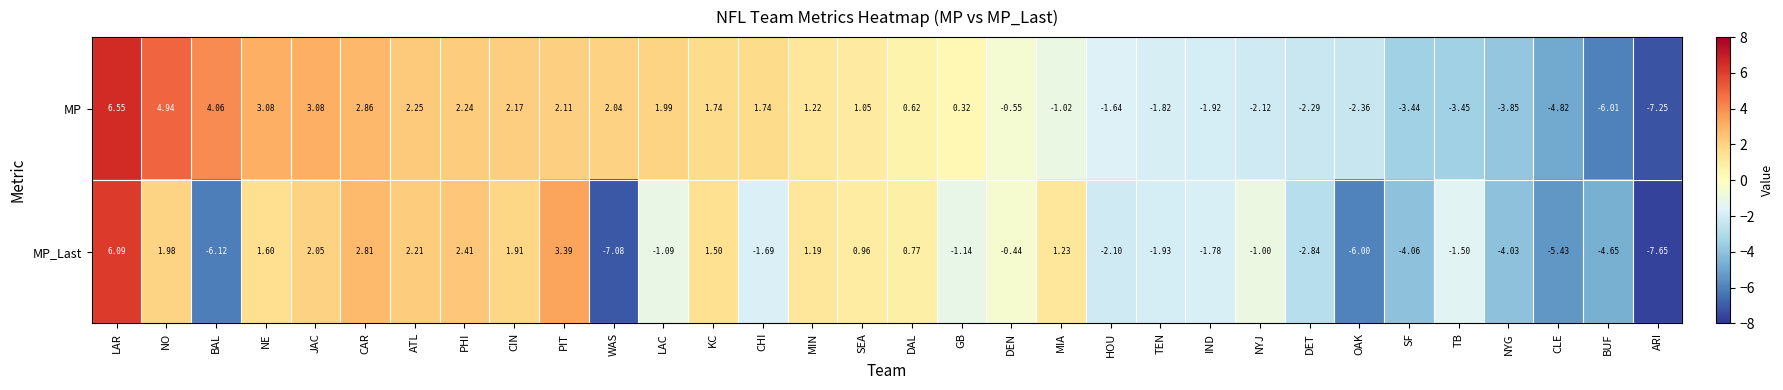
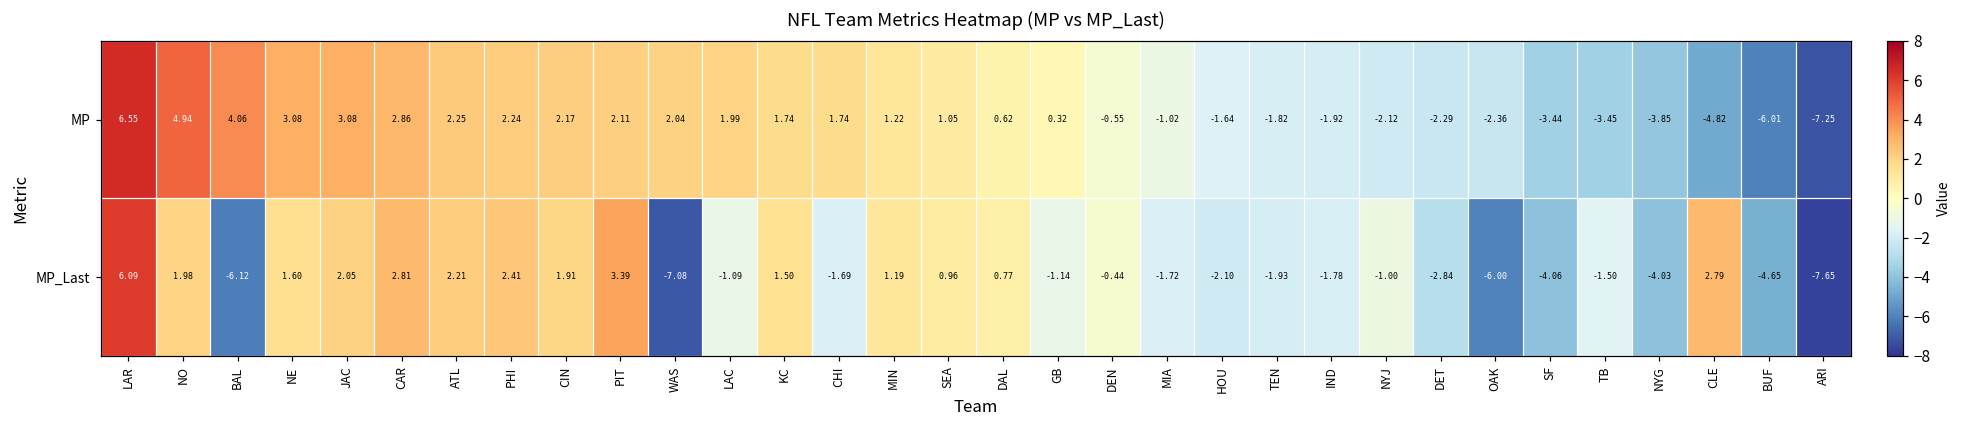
  {
    "MP": {
      "LAR": 6.55,
      "NO": 4.94,
      "BAL": 4.06,
      "NE": 3.08,
      "JAC": 3.08,
      "CAR": 2.86,
      "ATL": 2.25,
      "PHI": 2.24,
      "CIN": 2.17,
      "PIT": 2.11,
      "WAS": 2.04,
      "LAC": 1.99,
      "KC": 1.74,
      "CHI": 1.74,
      "MIN": 1.22,
      "SEA": 1.05,
      "DAL": 0.62,
      "GB": 0.32,
      "DEN": -0.55,
      "MIA": -1.02,
      "HOU": -1.64,
      "TEN": -1.82,
      "IND": -1.92,
      "NYJ": -2.12,
      "DET": -2.29,
      "OAK": -2.36,
      "SF": -3.44,
      "TB": -3.45,
      "NYG": -3.85,
      "CLE": -4.82,
      "BUF": -6.01,
      "ARI": -7.25
    },
    "MP_Last": {
      "LAR": 6.09,
      "NO": 1.98,
      "BAL": -6.12,
      "NE": 1.60,
      "JAC": 2.05,
      "CAR": 2.81,
      "ATL": 2.21,
      "PHI": 2.41,
      "CIN": 1.91,
      "PIT": 3.39,
      "WAS": -7.08,
      "LAC": -1.09,
      "KC": 1.50,
      "CHI": -1.69,
      "MIN": 1.19,
      "SEA": 0.96,
      "DAL": 0.77,
      "GB": -1.14,
      "DEN": -0.44,
-     "MIA": 1.23,
+     "MIA": -1.72,
      "HOU": -2.10,
      "TEN": -1.93,
      "IND": -1.78,
      "NYJ": -1.00,
      "DET": -2.84,
      "OAK": -6.00,
      "SF": -4.06,
      "TB": -1.50,
      "NYG": -4.03,
-     "CLE": -5.43,
+     "CLE": 2.79,
      "BUF": -4.65,
      "ARI": -7.65
    }
  }
